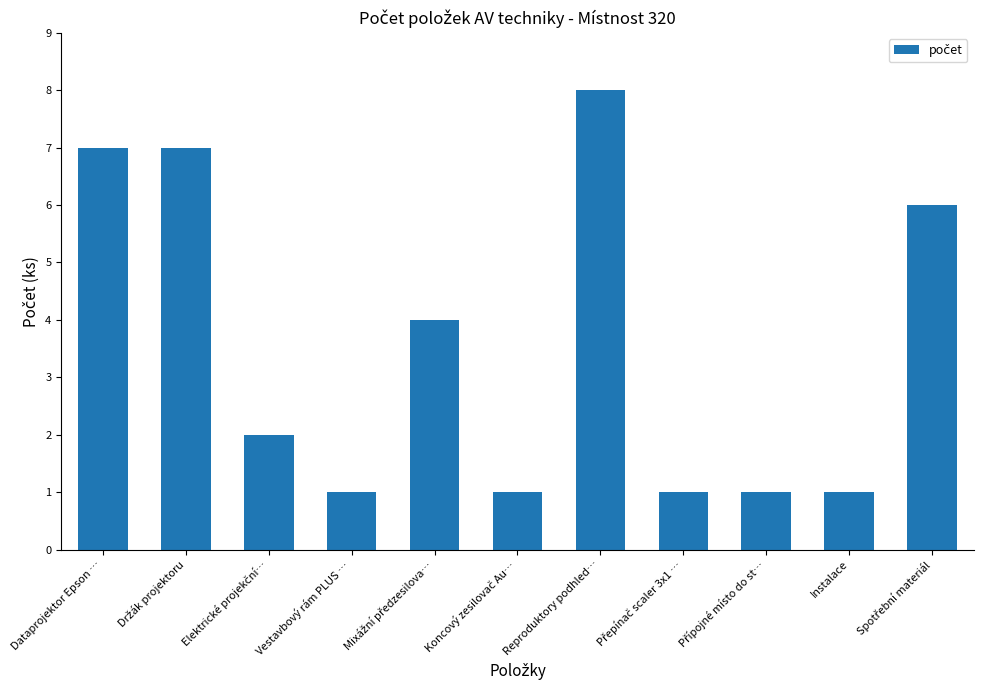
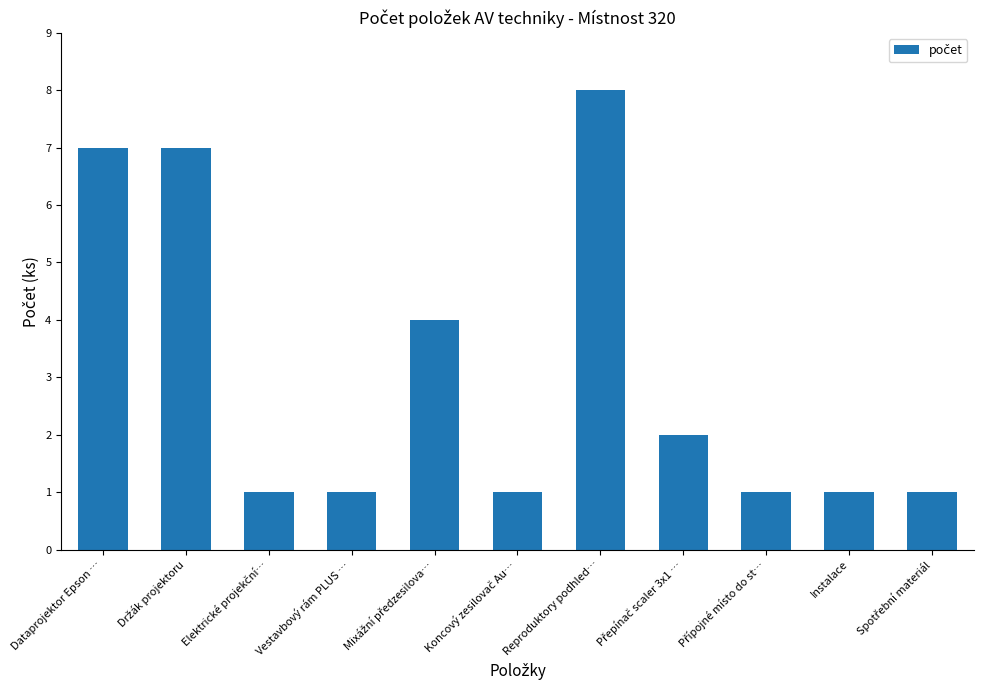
  {
    "Dataprojektor Epson …": 7,
    "Držák projektoru": 7,
-   "Elektrické projekční…": 2,
+   "Elektrické projekční…": 1,
    "Vestavbový rám PLUS …": 1,
    "Mixážní předzesilova…": 4,
    "Koncový zesilovač Au…": 1,
    "Reproduktory podhled…": 8,
-   "Přepínač scaler 3x1 …": 1,
+   "Přepínač scaler 3x1 …": 2,
    "Přípojné místo do st…": 1,
    "Instalace": 1,
-   "Spotřební materiál": 6
+   "Spotřební materiál": 1
  }
